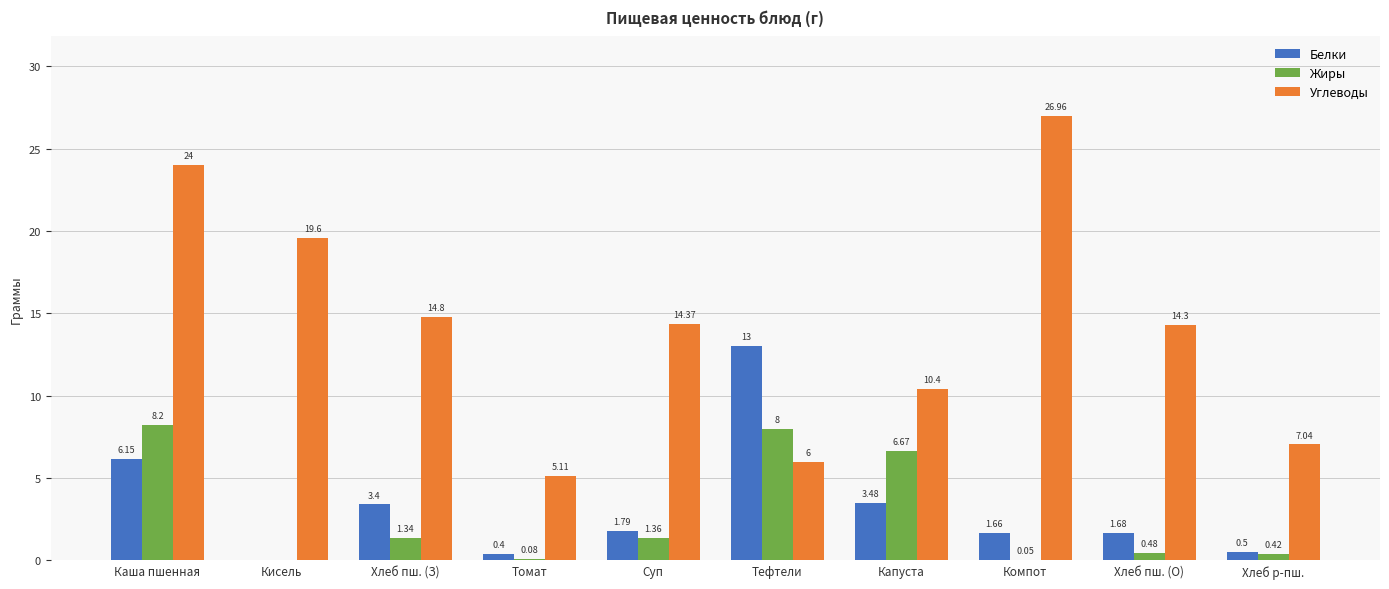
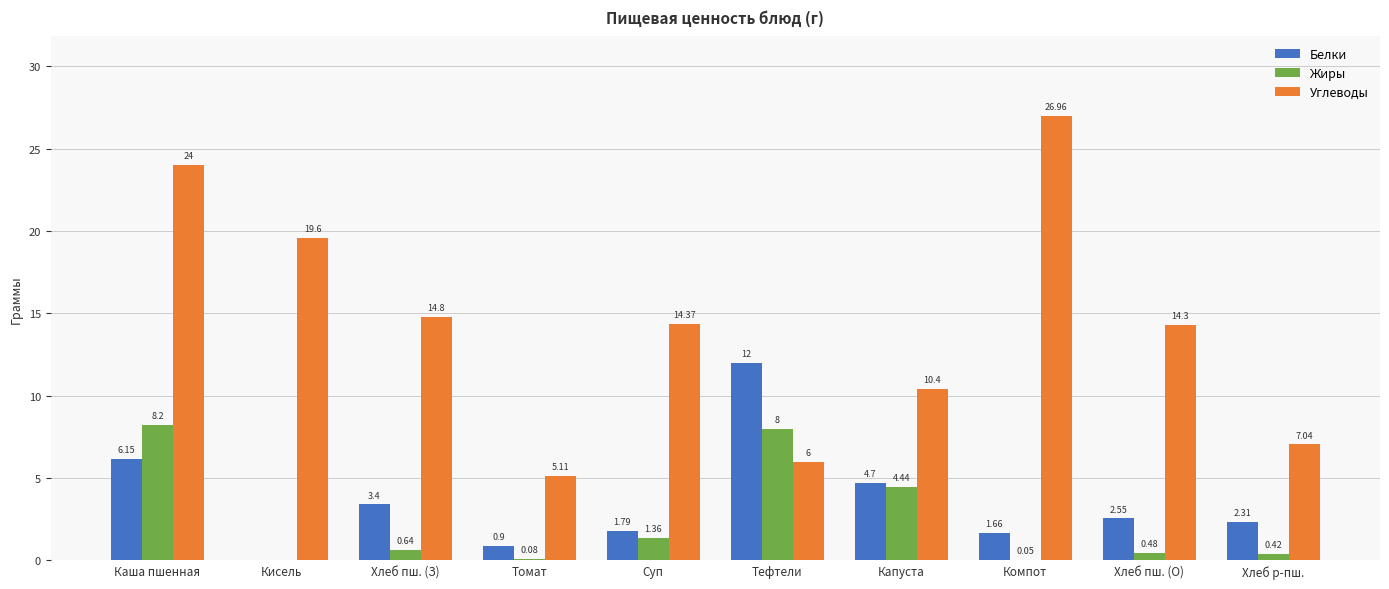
  {
    "Белки": {
      "Каша пшенная": 6.15,
      "Хлеб пш. (З)": 3.4,
-     "Томат": 0.4,
+     "Томат": 0.9,
      "Суп": 1.79,
-     "Тефтели": 13,
-     "Капуста": 3.48,
+     "Тефтели": 12,
+     "Капуста": 4.7,
      "Компот": 1.66,
-     "Хлеб пш. (О)": 1.68,
-     "Хлеб р-пш.": 0.5
+     "Хлеб пш. (О)": 2.55,
+     "Хлеб р-пш.": 2.31
    },
    "Жиры": {
      "Каша пшенная": 8.2,
-     "Хлеб пш. (З)": 1.34,
+     "Хлеб пш. (З)": 0.64,
      "Томат": 0.08,
      "Суп": 1.36,
      "Тефтели": 8,
-     "Капуста": 6.67,
+     "Капуста": 4.44,
      "Компот": 0.05,
      "Хлеб пш. (О)": 0.48,
      "Хлеб р-пш.": 0.42
    },
    "Углеводы": {
      "Каша пшенная": 24,
      "Кисель": 19.6,
      "Хлеб пш. (З)": 14.8,
      "Томат": 5.11,
      "Суп": 14.37,
      "Тефтели": 6,
      "Капуста": 10.4,
      "Компот": 26.96,
      "Хлеб пш. (О)": 14.3,
      "Хлеб р-пш.": 7.04
    }
  }
